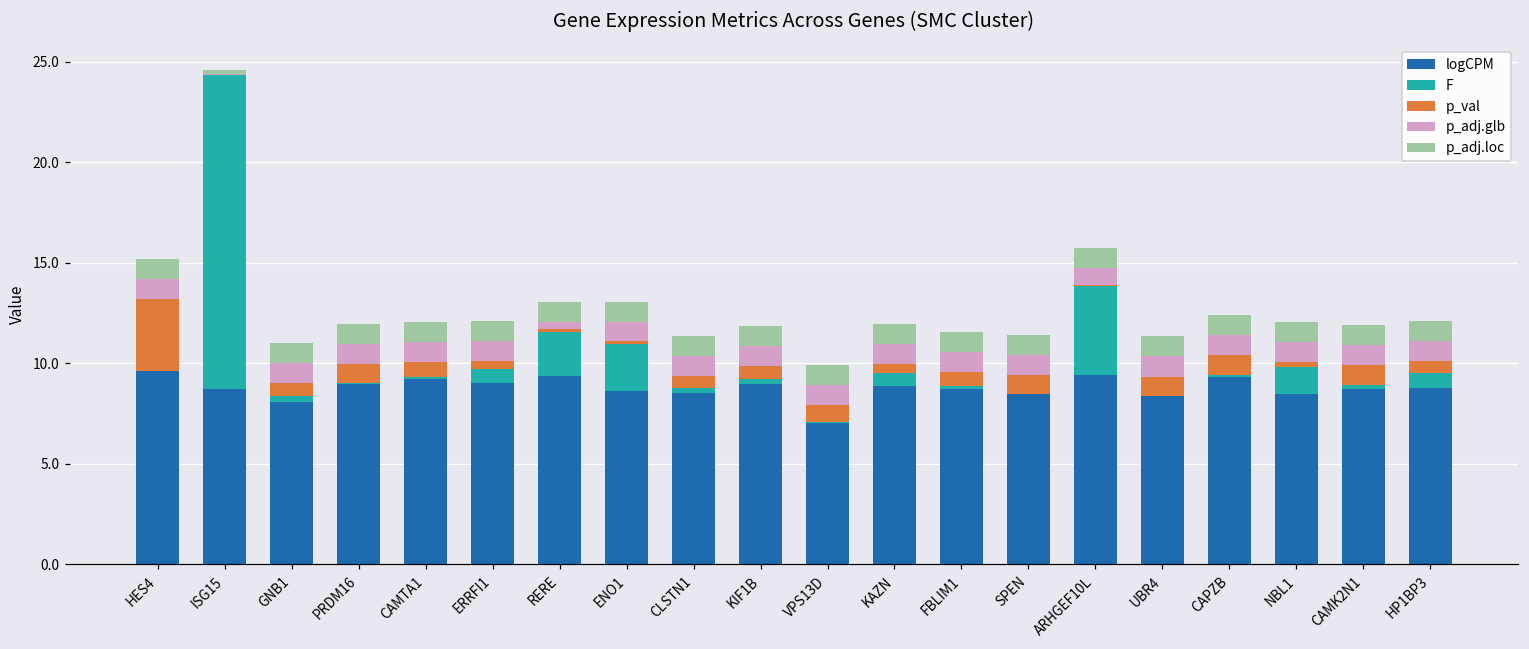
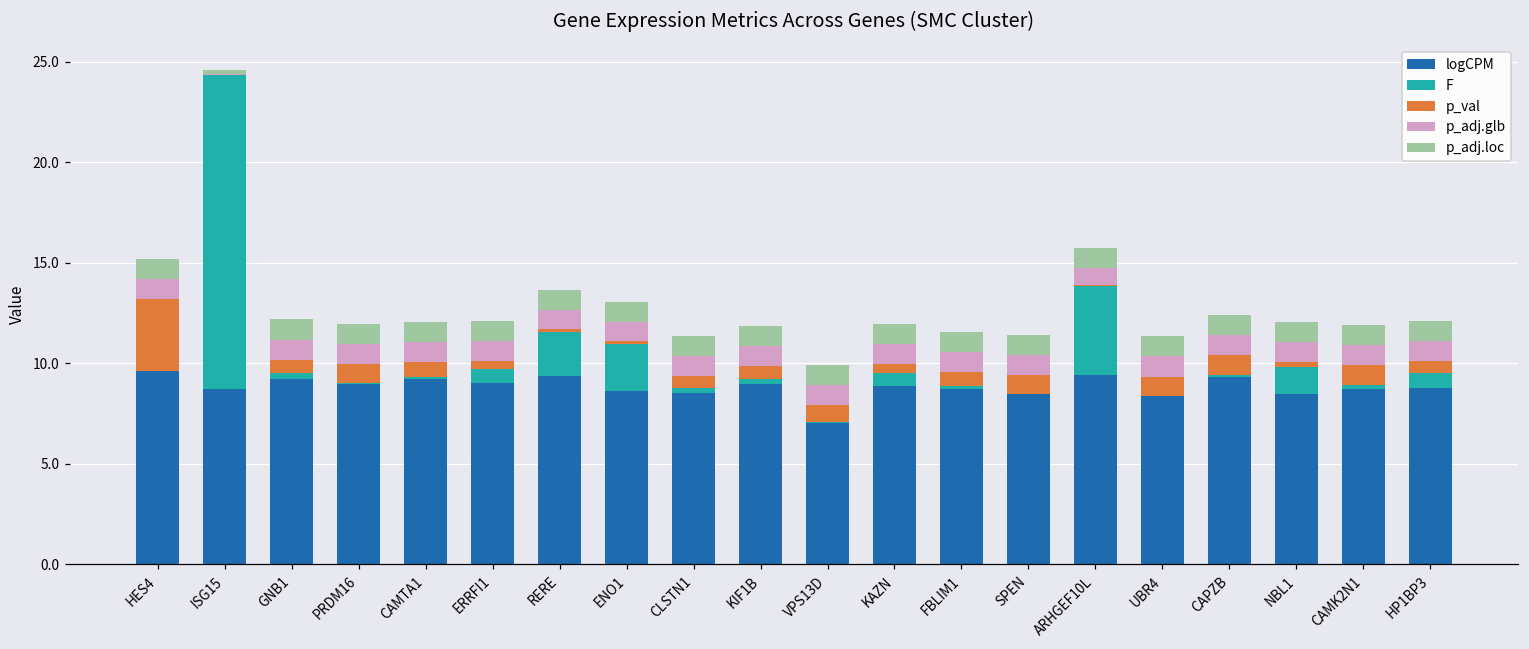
  {
    "logCPM": {
      "HES4": 9.6,
      "ISG15": 8.7,
-     "GNB1": 8.1,
+     "GNB1": 9.2,
      "PRDM16": 9.0,
      "CAMTA1": 9.2,
      "ERRFI1": 9.0,
      "RERE": 9.4,
      "ENO1": 8.6,
      "CLSTN1": 8.5,
      "KIF1B": 9.0,
      "VPS13D": 7.0,
      "KAZN": 8.9,
      "FBLIM1": 8.7,
      "SPEN": 8.5,
      "ARHGEF10L": 9.4,
      "UBR4": 8.4,
      "CAPZB": 9.3,
      "NBL1": 8.5,
      "CAMK2N1": 8.7,
      "HP1BP3": 8.8
    },
    "F": {
      "ISG15": 15.6,
      "GNB1": 0.3,
      "ERRFI1": 0.7,
      "RERE": 2.2,
      "ENO1": 2.4,
      "CLSTN1": 0.2,
      "KIF1B": 0.2,
      "KAZN": 0.7,
      "FBLIM1": 0.2,
      "ARHGEF10L": 4.4,
      "CAPZB": 0.1,
      "NBL1": 1.3,
      "CAMK2N1": 0.2,
      "HP1BP3": 0.8
    },
    "p_val": {
      "HES4": 3.5,
      "GNB1": 0.7,
      "PRDM16": 1.0,
      "CAMTA1": 0.7,
      "ERRFI1": 0.4,
      "RERE": 0.1,
      "CLSTN1": 0.6,
      "KIF1B": 0.6,
      "VPS13D": 0.9,
      "KAZN": 0.4,
      "FBLIM1": 0.7,
      "SPEN": 0.9,
      "UBR4": 1.0,
      "CAPZB": 1.0,
      "NBL1": 0.3,
      "CAMK2N1": 1.0,
      "HP1BP3": 0.6
    },
    "p_adj.glb": {
      "HES4": 1.0,
      "GNB1": 1.0,
      "PRDM16": 1.0,
      "CAMTA1": 1.0,
      "ERRFI1": 1.0,
-     "RERE": 0.4,
+     "RERE": 1.0,
      "ENO1": 1.0,
      "CLSTN1": 1.0,
      "KIF1B": 1.0,
      "VPS13D": 1.0,
      "KAZN": 1.0,
      "FBLIM1": 1.0,
      "SPEN": 1.0,
      "ARHGEF10L": 0.9,
      "UBR4": 1.0,
      "CAPZB": 1.0,
      "NBL1": 1.0,
      "CAMK2N1": 1.0,
      "HP1BP3": 1.0
    },
    "p_adj.loc": {
      "HES4": 1.0,
      "ISG15": 0.2,
      "GNB1": 1.0,
      "PRDM16": 1.0,
      "CAMTA1": 1.0,
      "ERRFI1": 1.0,
      "RERE": 1.0,
      "ENO1": 1.0,
      "CLSTN1": 1.0,
      "KIF1B": 1.0,
      "VPS13D": 1.0,
      "KAZN": 1.0,
      "FBLIM1": 1.0,
      "SPEN": 1.0,
      "ARHGEF10L": 1.0,
      "UBR4": 1.0,
      "CAPZB": 1.0,
      "NBL1": 1.0,
      "CAMK2N1": 1.0,
      "HP1BP3": 1.0
    }
  }
